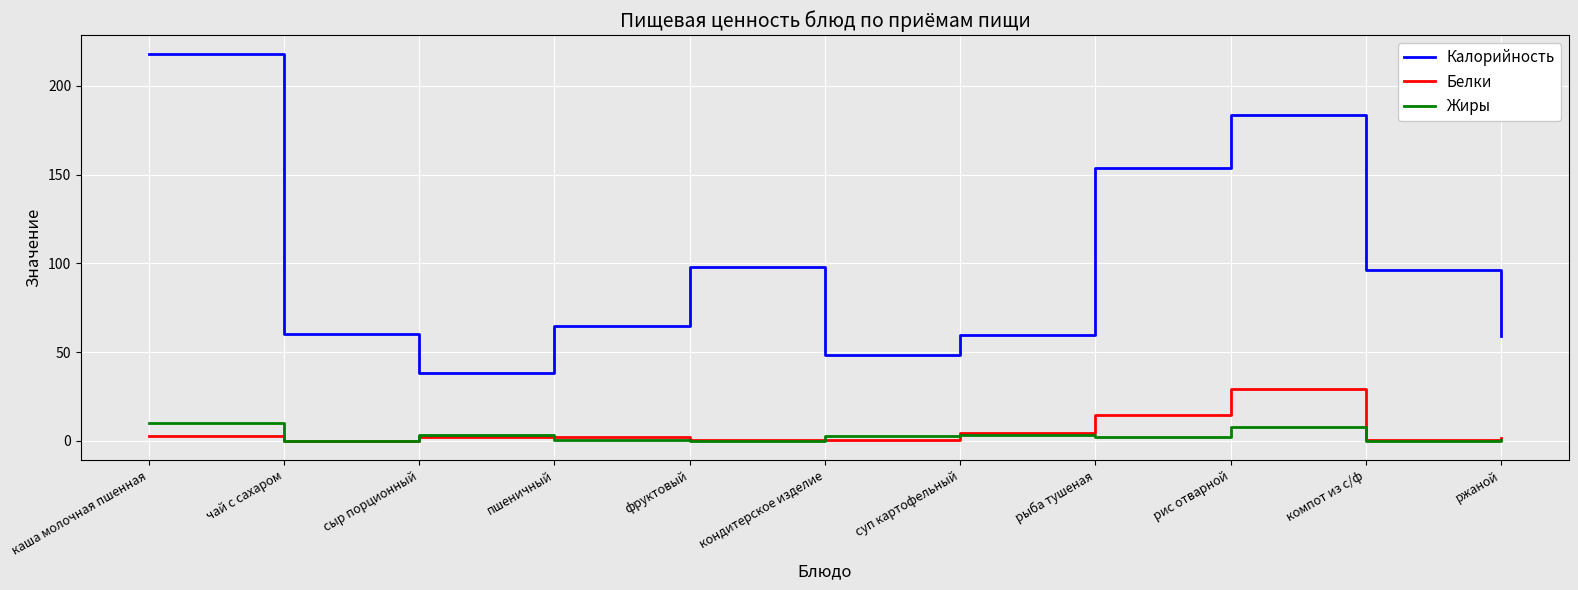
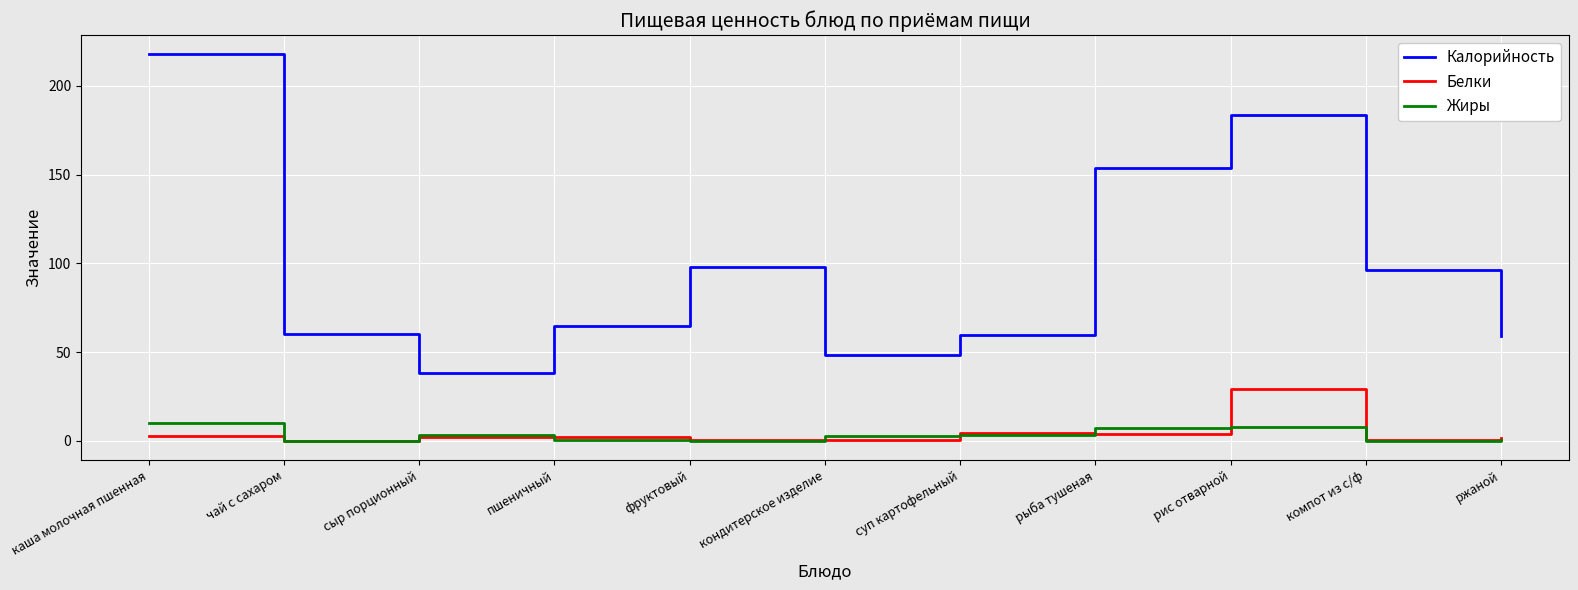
  {
    "Калорийность": {
      "каша молочная пшенная": 218,
      "чай с сахаром": 60,
      "сыр порционный": 38,
      "пшеничный": 64,
      "фруктовый": 98,
      "кондитерское изделие": 48,
      "суп картофельный": 60,
      "рыба тушеная": 154,
      "рис отварной": 184,
      "компот из с/ф": 96,
      "ржаной": 59
    },
    "Белки": {
      "каша молочная пшенная": 3,
      "пшеничный": 2,
      "кондитерское изделие": 1,
-     "рыба тушеная": 14,
+     "рыба тушеная": 4,
      "рис отварной": 29,
      "ржаной": 2
    },
    "Жиры": {
      "каша молочная пшенная": 10,
      "пшеничный": 0,
      "кондитерское изделие": 3,
-     "рыба тушеная": 2,
+     "рыба тушеная": 7,
      "рис отварной": 8,
      "ржаной": 0
    }
  }
